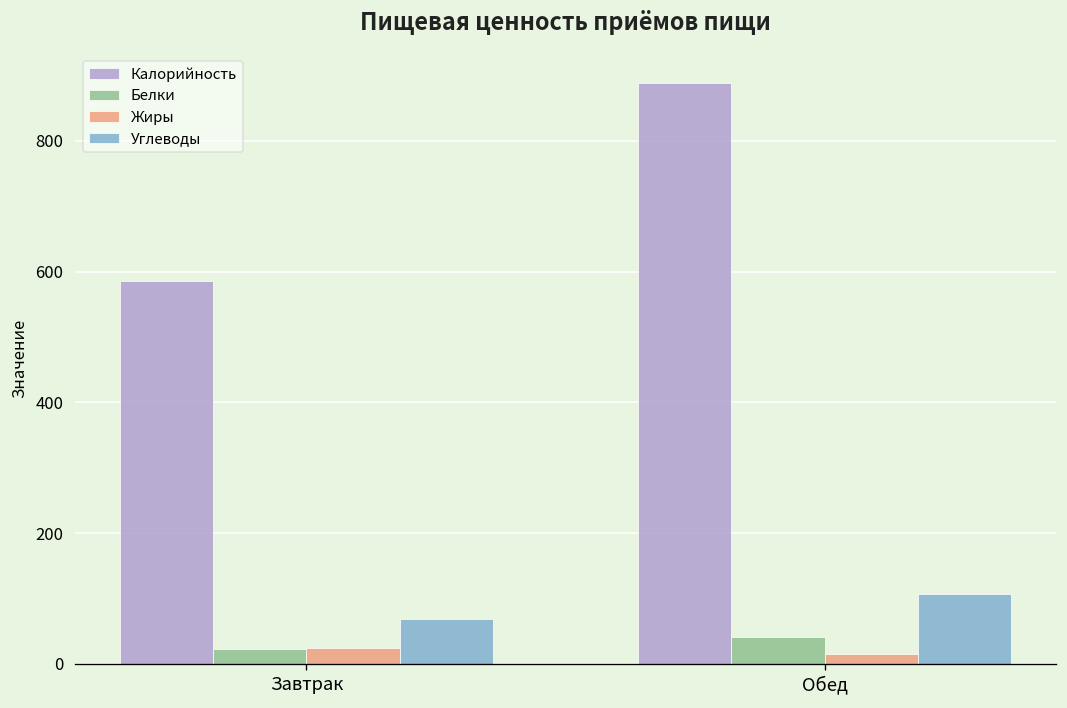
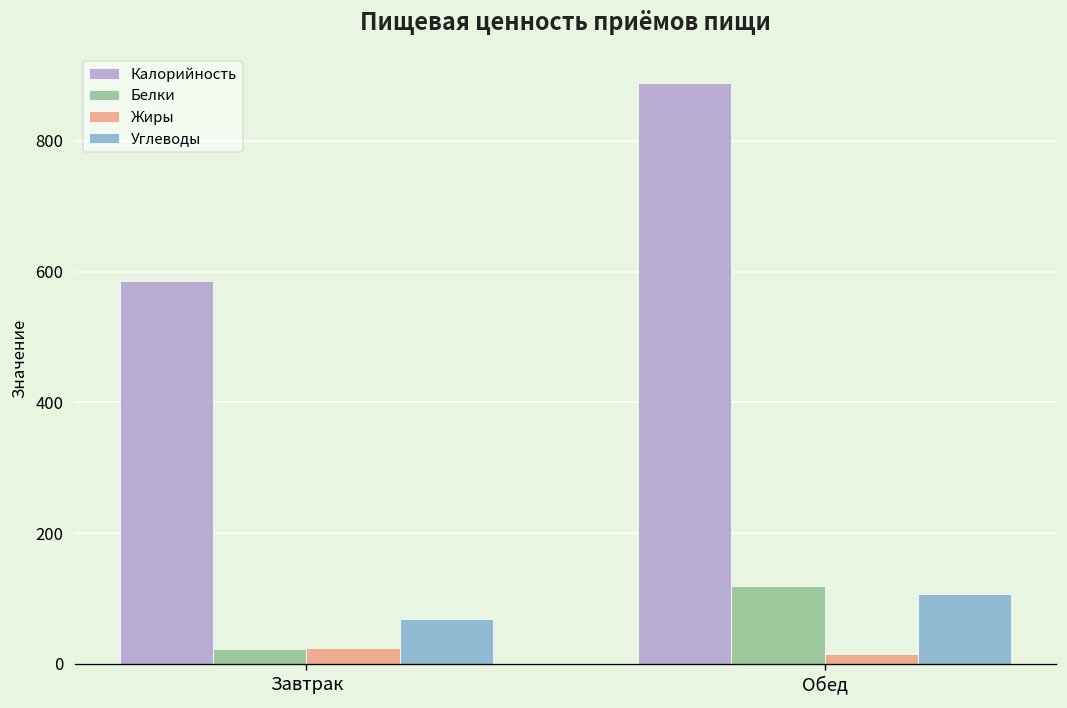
  {
    "Белки": {
      "Завтрак": 20,
-     "Обед": 40
+     "Обед": 120
    },
    "Жиры": {
      "Завтрак": 20,
      "Обед": 10
    }
  }
